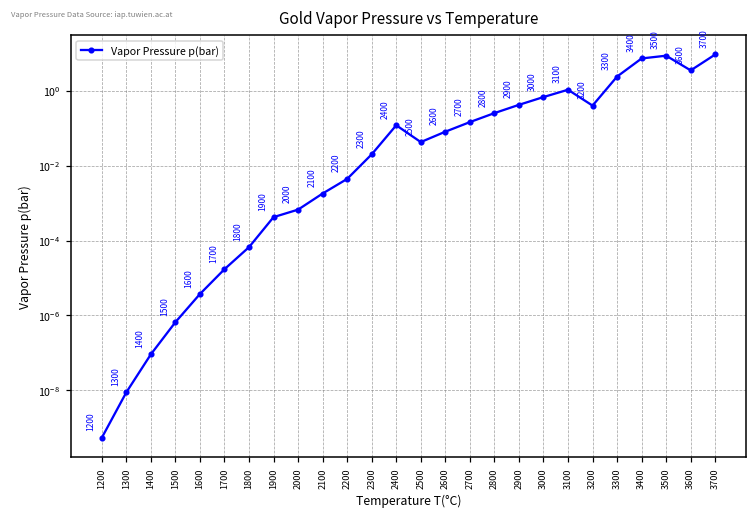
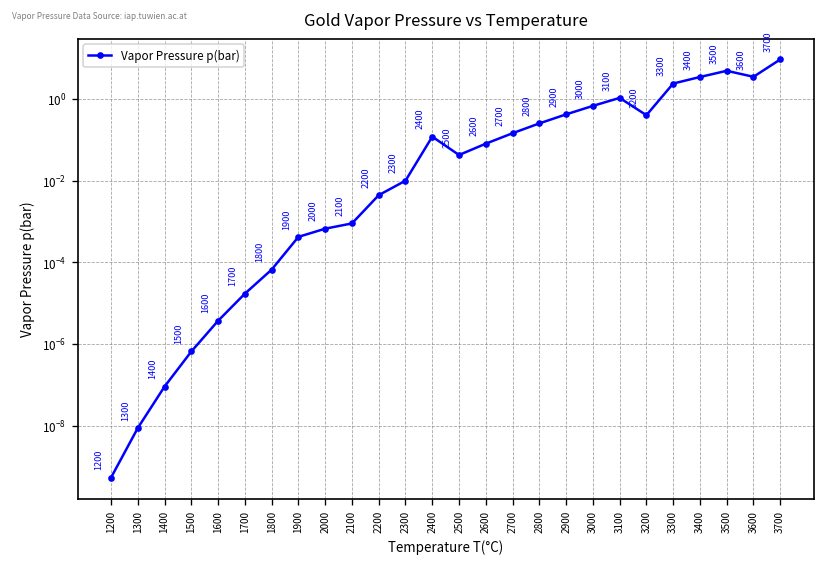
  {
-   "2100": 0.002,
-   "2300": 0.02,
-   "3400": 7,
-   "3500": 9
+   "2100": 0.0009,
+   "2300": 0.01,
+   "3400": 3,
+   "3500": 5
  }
